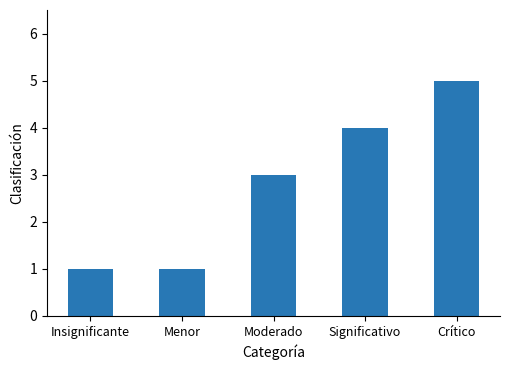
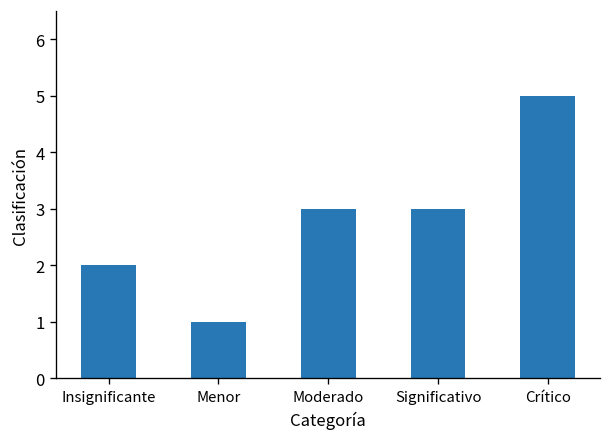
  {
-   "Insignificante": 1,
+   "Insignificante": 2,
    "Menor": 1,
    "Moderado": 3,
-   "Significativo": 4,
+   "Significativo": 3,
    "Crítico": 5
  }
